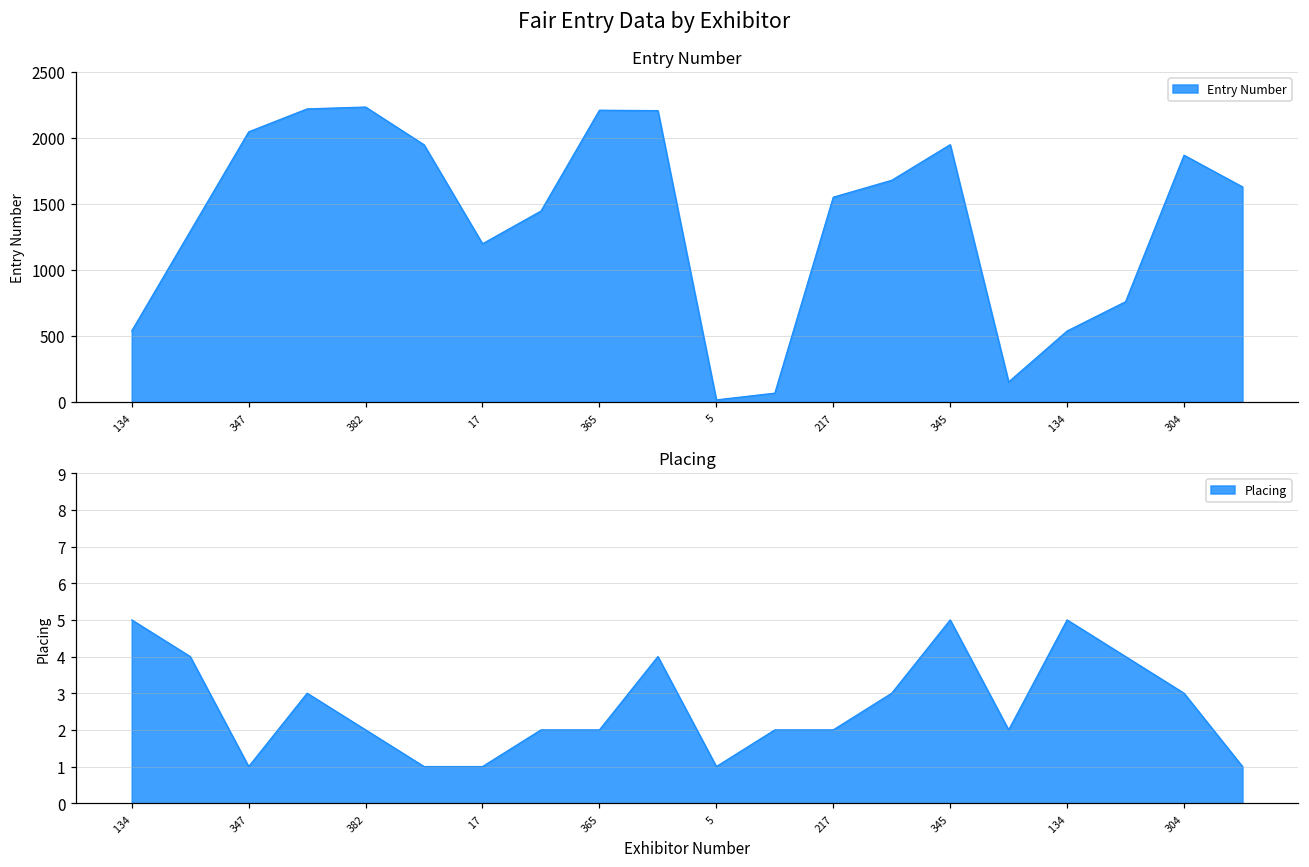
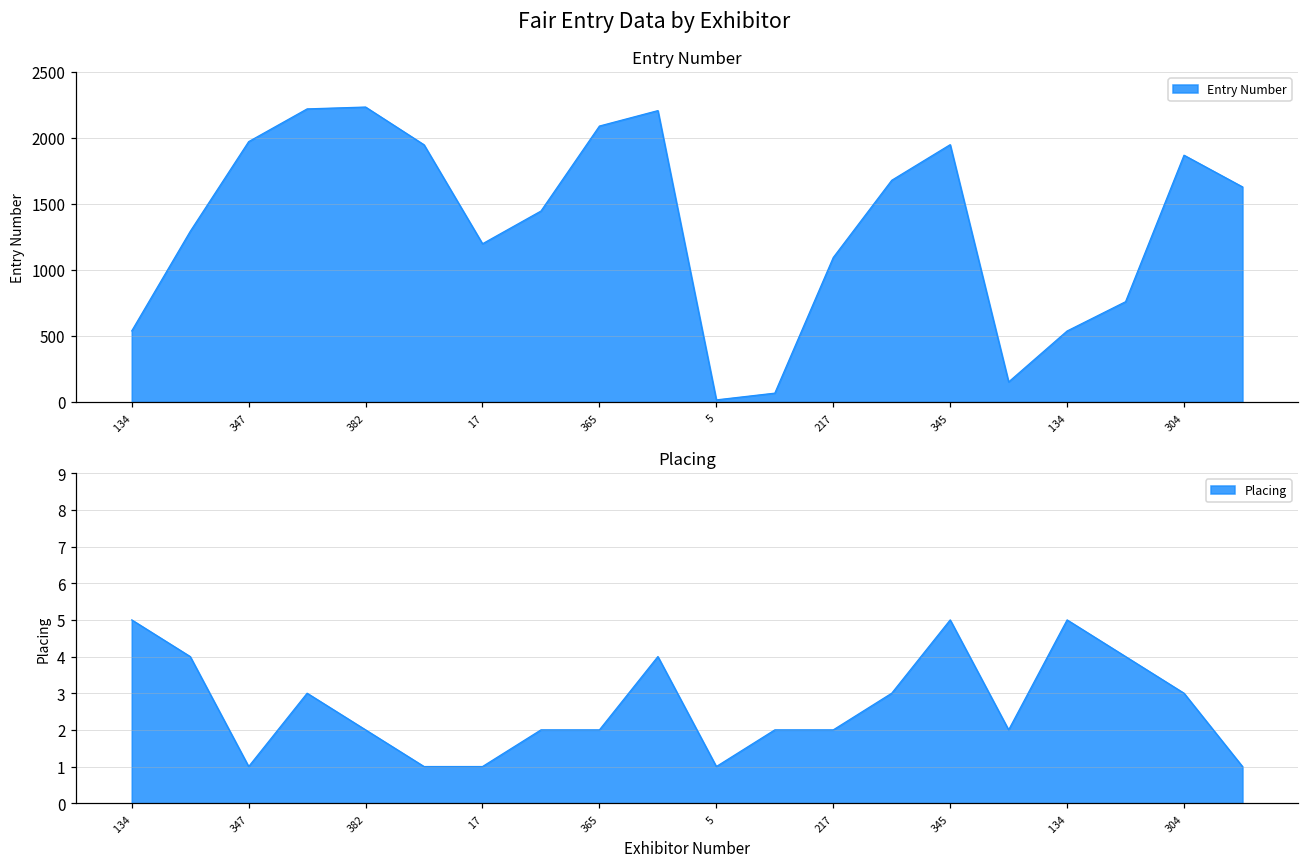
  {
    "Entry Number": {
-     "347": 2050,
+     "347": 1970,
      "382": 2240,
-     "365": 2210,
-     "217": 1550,
+     "365": 2090,
+     "217": 1100,
      "345": 1950,
      "304": 1870
    },
    "Placing": {
      "347": 1.0,
      "382": 2.0,
      "365": 2.0,
      "217": 2.0,
      "345": 5.0,
      "304": 3.0
    }
  }
